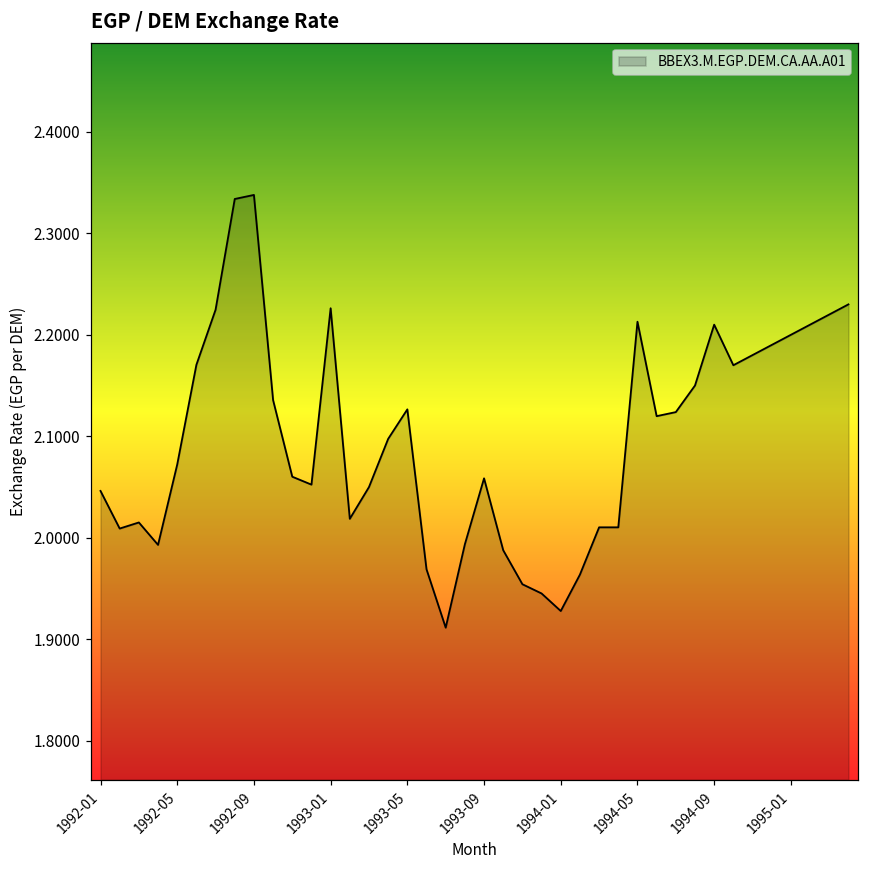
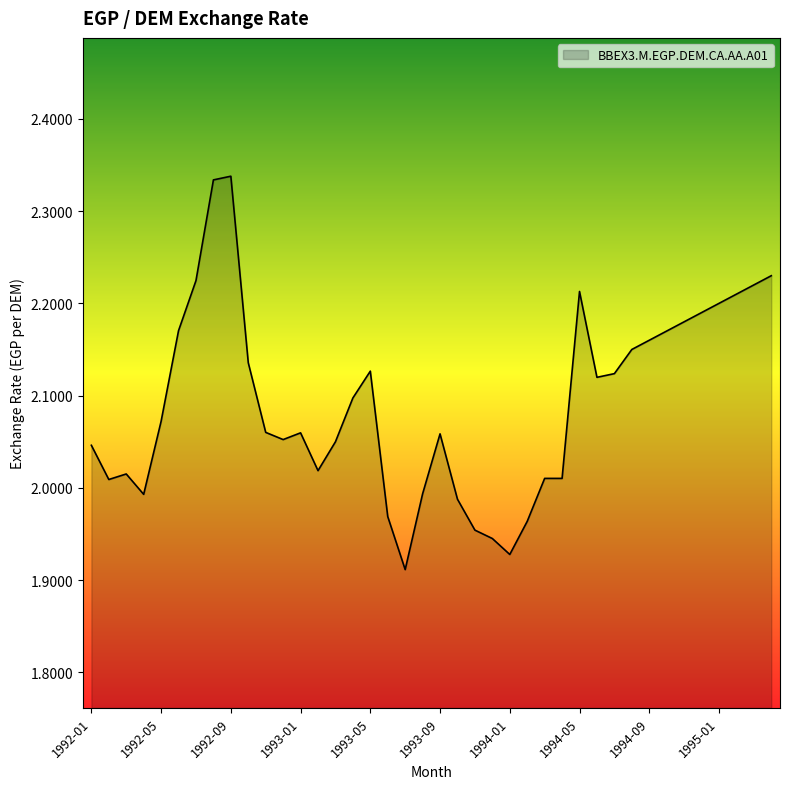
  {
    "1992-01": 2.05,
    "1992-05": 2.07,
    "1992-09": 2.34,
-   "1993-01": 2.23,
+   "1993-01": 2.06,
    "1993-05": 2.13,
    "1993-09": 2.06,
    "1994-01": 1.93,
    "1994-05": 2.21,
-   "1994-09": 2.21,
+   "1994-09": 2.16,
    "1995-01": 2.20
  }
